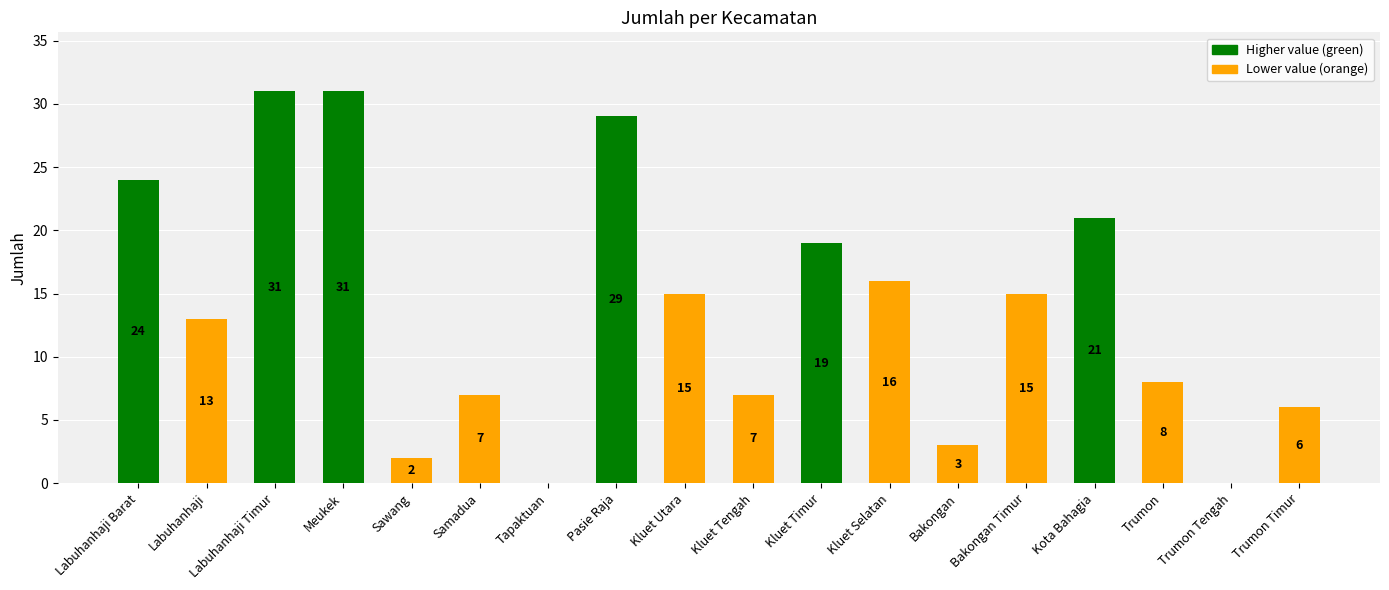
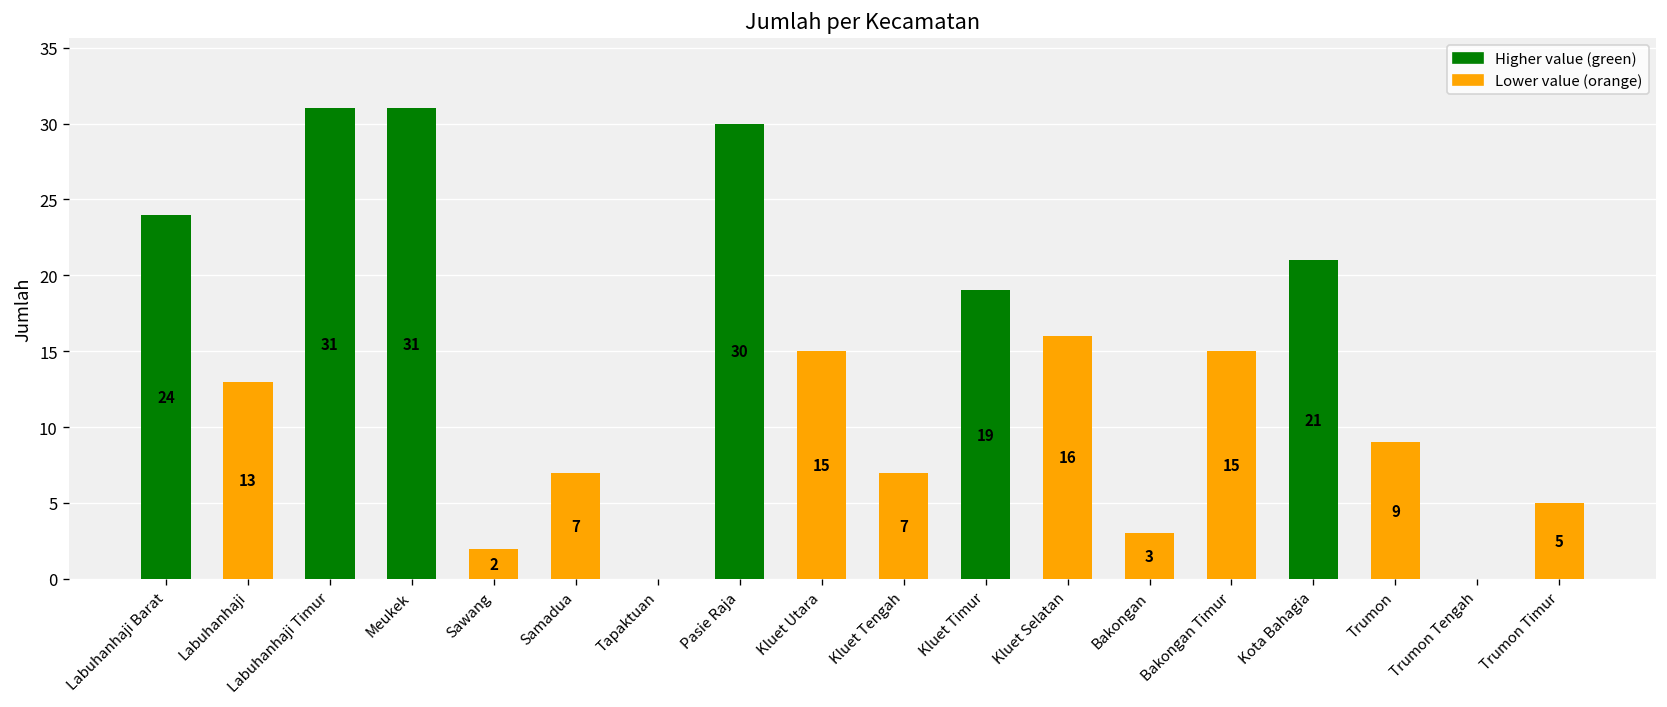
  {
    "Labuhanhaji Barat": 24,
    "Labuhanhaji": 13,
    "Labuhanhaji Timur": 31,
    "Meukek": 31,
    "Sawang": 2,
    "Samadua": 7,
-   "Pasie Raja": 29,
+   "Pasie Raja": 30,
    "Kluet Utara": 15,
    "Kluet Tengah": 7,
    "Kluet Timur": 19,
    "Kluet Selatan": 16,
    "Bakongan": 3,
    "Bakongan Timur": 15,
    "Kota Bahagia": 21,
-   "Trumon": 8,
-   "Trumon Timur": 6
+   "Trumon": 9,
+   "Trumon Timur": 5
  }
